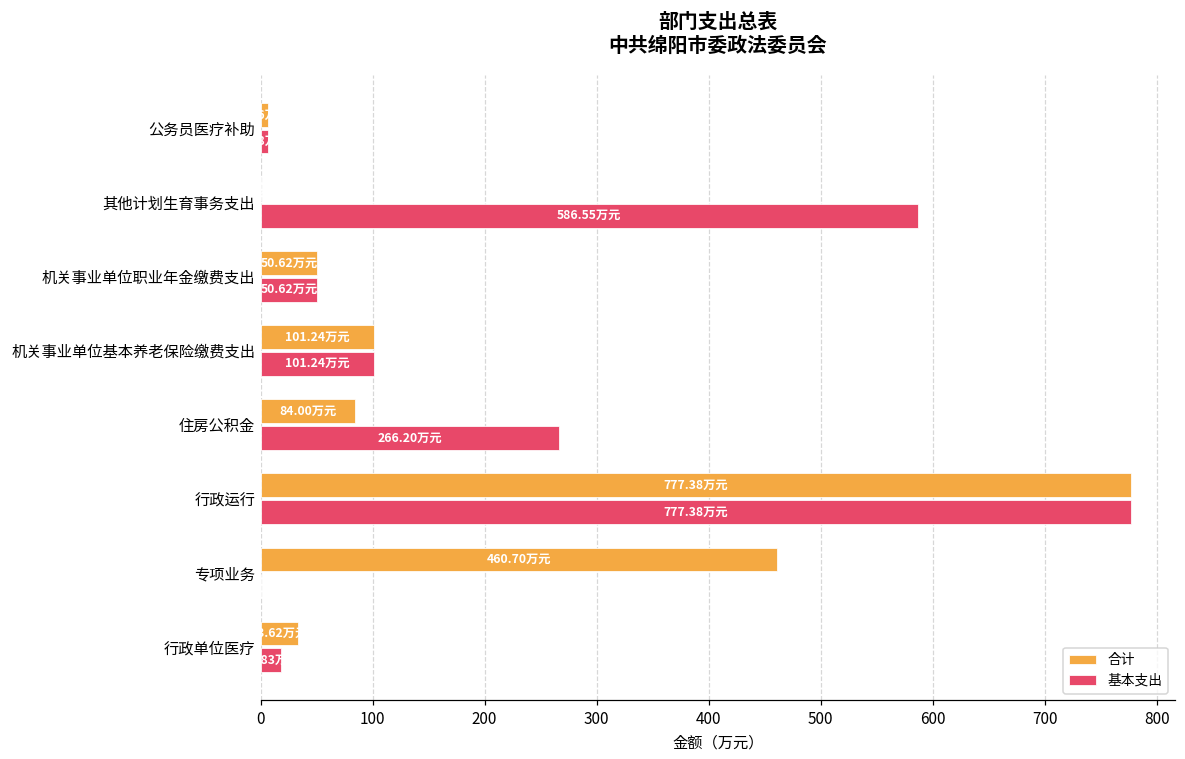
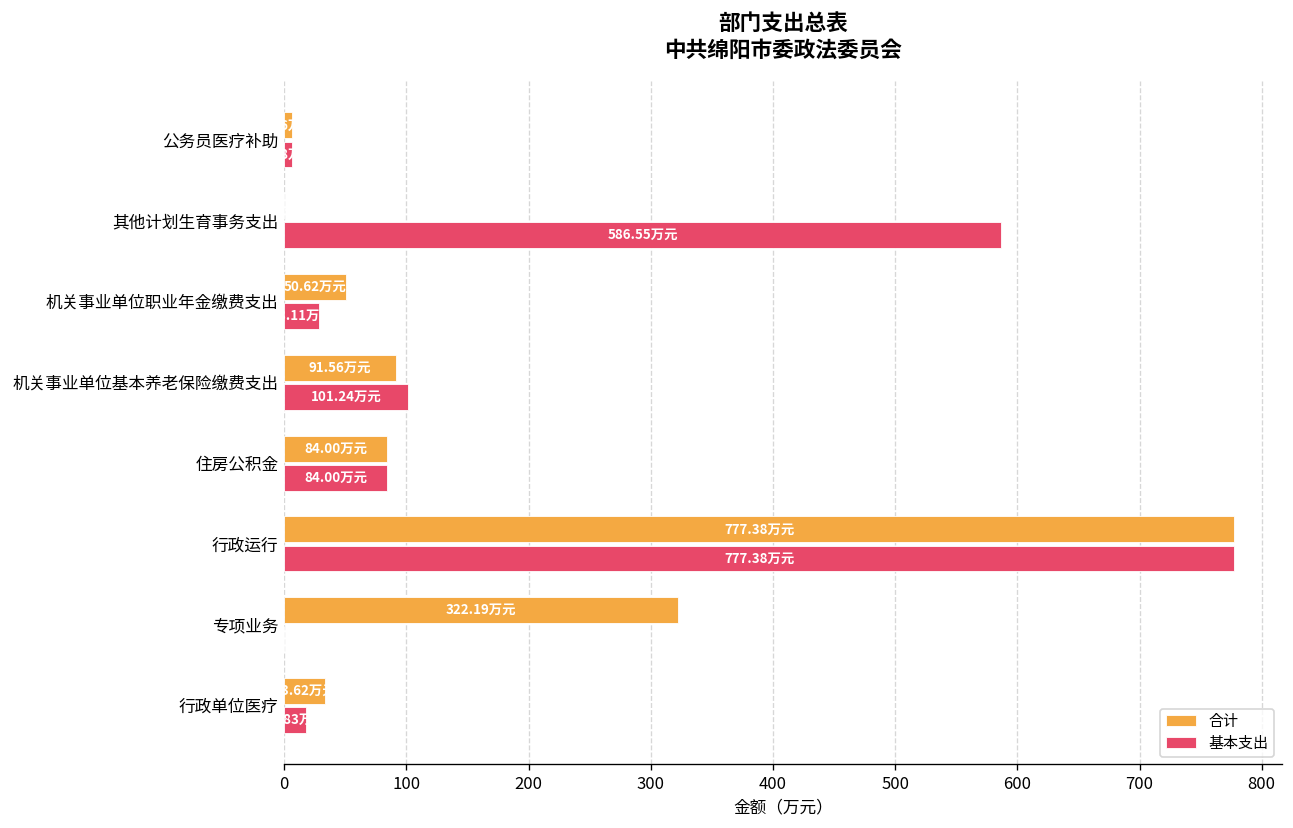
  {
    "合计": {
      "机关事业单位职业年金缴费支出": 50.62,
-     "机关事业单位基本养老保险缴费支出": 101.24,
+     "机关事业单位基本养老保险缴费支出": 91.56,
      "住房公积金": 84.00,
      "行政运行": 777.38,
-     "专项业务": 460.70,
+     "专项业务": 322.19,
      "行政单位医疗": 33.62
    },
    "基本支出": {
      "其他计划生育事务支出": 586.55,
-     "机关事业单位职业年金缴费支出": 51,
+     "机关事业单位职业年金缴费支出": 28,
      "机关事业单位基本养老保险缴费支出": 101.24,
-     "住房公积金": 266.20,
+     "住房公积金": 84.00,
      "行政运行": 777.38
    }
  }
